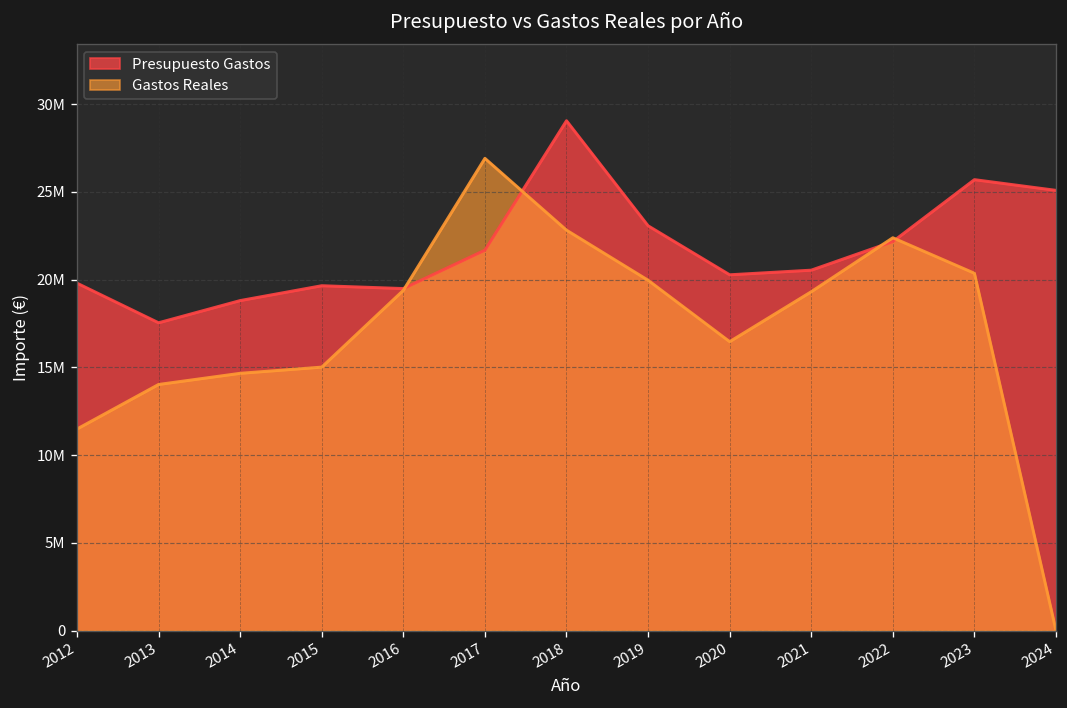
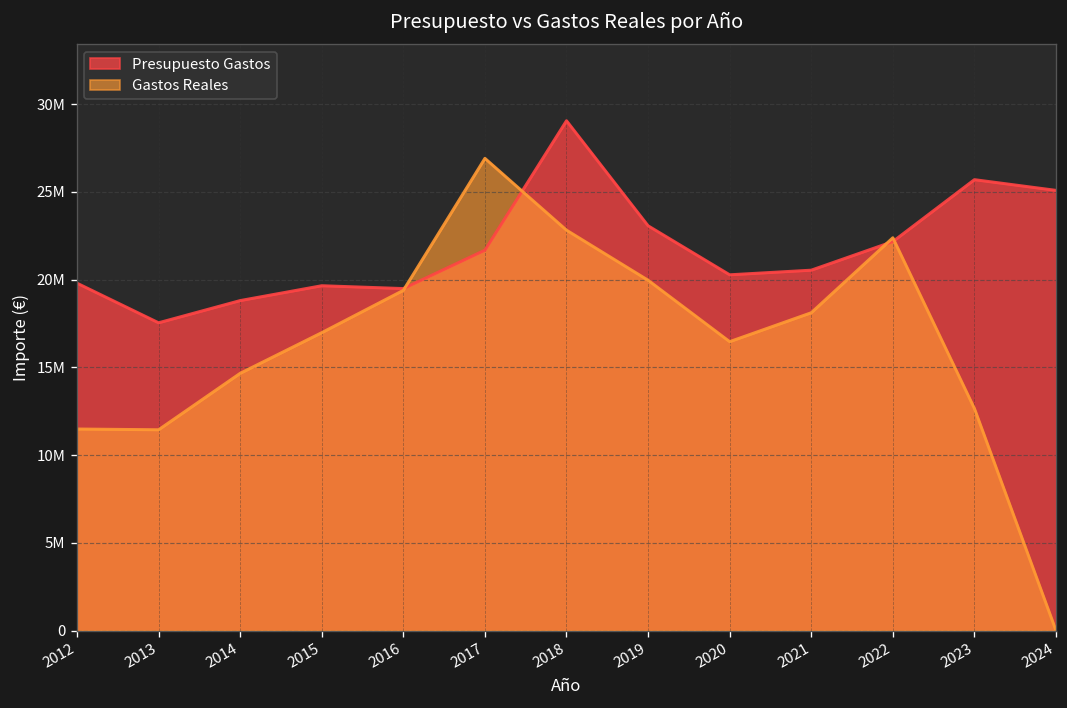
  {
    "Presupuesto Gastos": {
      "2012": 19800000,
      "2013": 17500000,
      "2014": 18800000,
      "2015": 19700000,
      "2017": 21700000,
      "2018": 29100000,
      "2019": 23100000,
      "2020": 20300000,
      "2021": 20500000,
      "2022": 22200000,
      "2023": 25700000,
      "2024": 25100000
    },
    "Gastos Reales": {
      "2012": 11500000,
-     "2013": 14000000,
+     "2013": 11400000,
      "2014": 14700000,
-     "2015": 15000000,
+     "2015": 17000000,
      "2017": 26900000,
      "2018": 22800000,
      "2019": 20000000,
      "2020": 16500000,
-     "2021": 19300000,
+     "2021": 18100000,
      "2022": 22400000,
-     "2023": 20400000,
+     "2023": 12700000,
      "2024": 0
    }
  }
